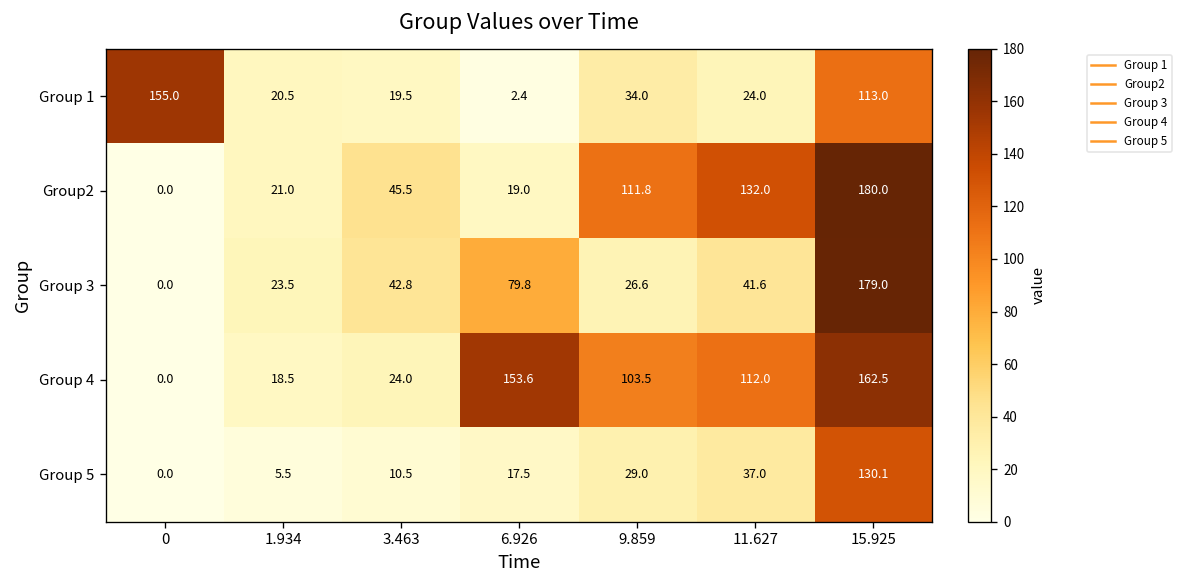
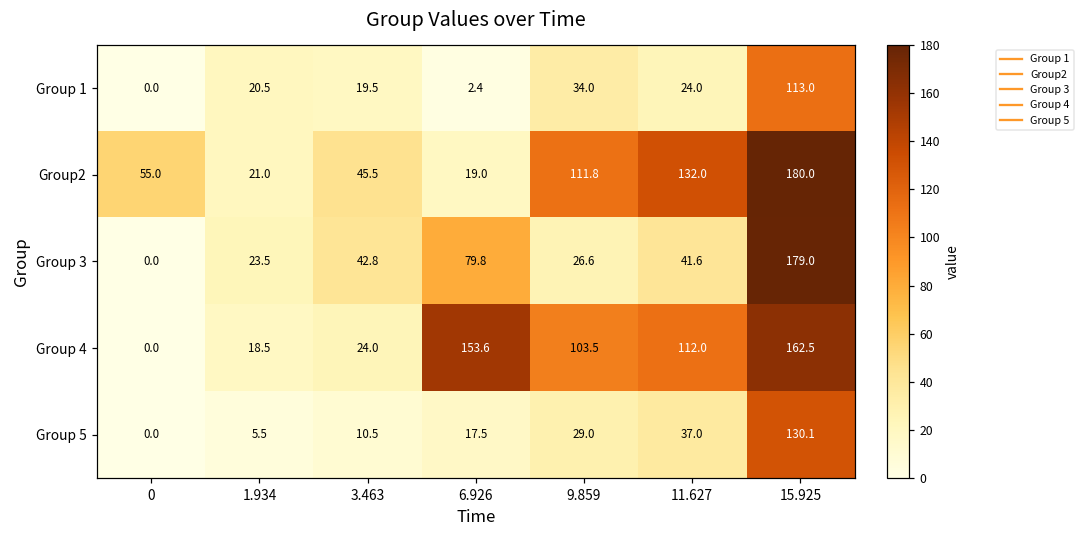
  {
    "Group 1": {
-     "0": 155.0,
+     "0": 0.0,
      "1.934": 20.5,
      "3.463": 19.5,
      "6.926": 2.4,
      "9.859": 34.0,
      "11.627": 24.0,
      "15.925": 113.0
    },
    "Group2": {
-     "0": 0.0,
+     "0": 55.0,
      "1.934": 21.0,
      "3.463": 45.5,
      "6.926": 19.0,
      "9.859": 111.8,
      "11.627": 132.0,
      "15.925": 180.0
    },
    "Group 3": {
      "0": 0.0,
      "1.934": 23.5,
      "3.463": 42.8,
      "6.926": 79.8,
      "9.859": 26.6,
      "11.627": 41.6,
      "15.925": 179.0
    },
    "Group 4": {
      "0": 0.0,
      "1.934": 18.5,
      "3.463": 24.0,
      "6.926": 153.6,
      "9.859": 103.5,
      "11.627": 112.0,
      "15.925": 162.5
    },
    "Group 5": {
      "0": 0.0,
      "1.934": 5.5,
      "3.463": 10.5,
      "6.926": 17.5,
      "9.859": 29.0,
      "11.627": 37.0,
      "15.925": 130.1
    }
  }
